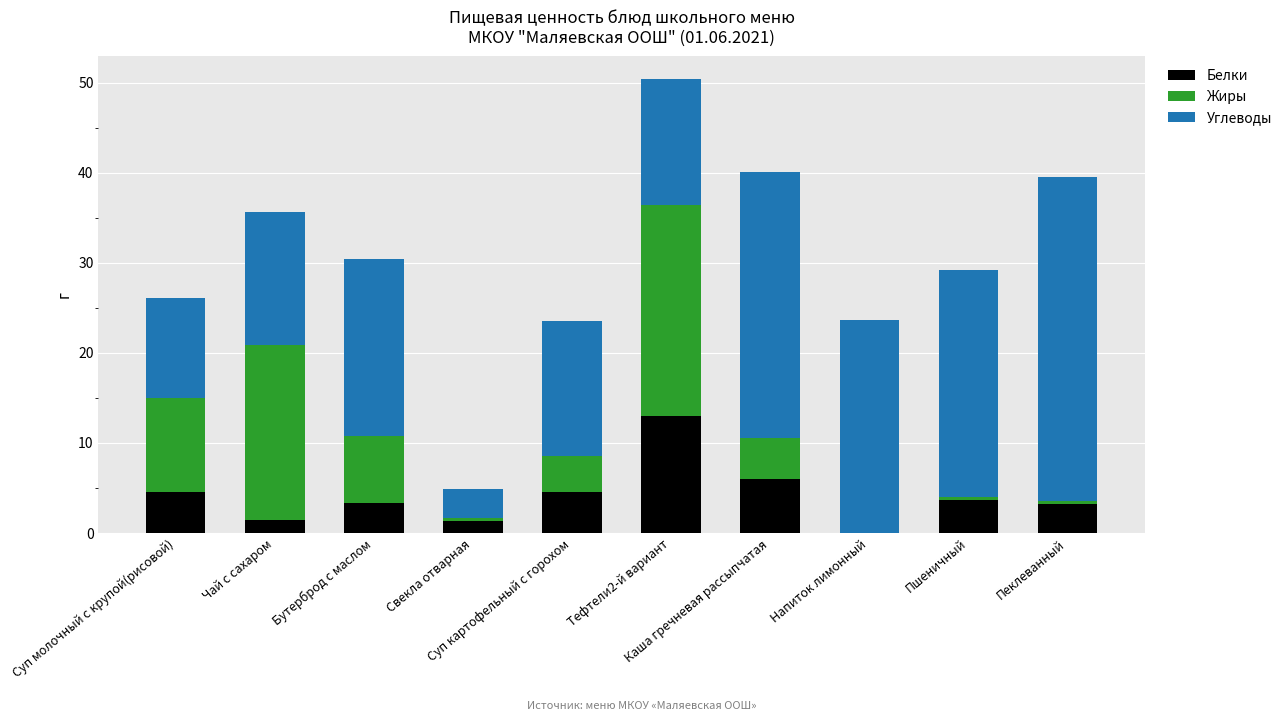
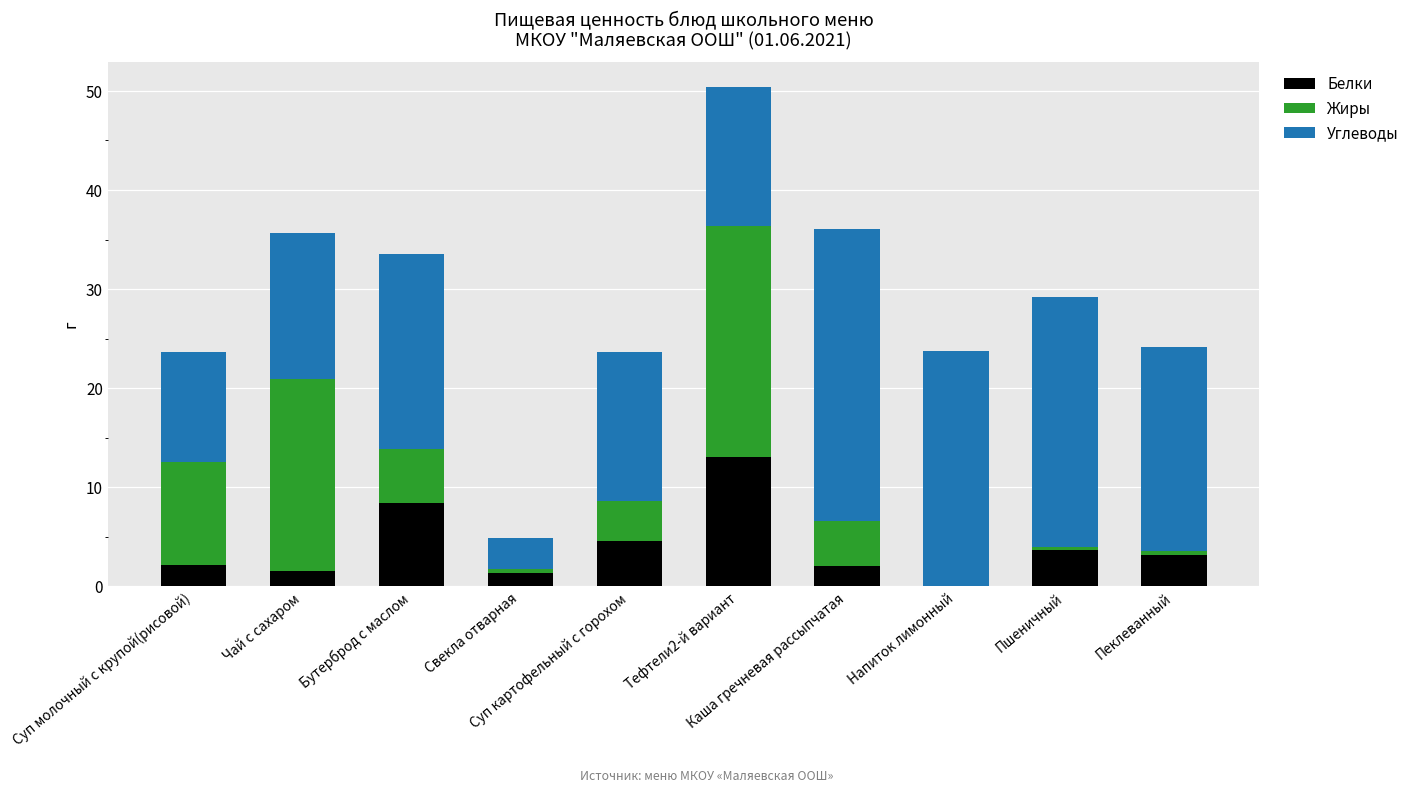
  {
    "Белки": {
-     "Суп молочный с крупой(рисовой)": 5,
+     "Суп молочный с крупой(рисовой)": 2,
      "Чай с сахаром": 2,
-     "Бутерброд с маслом": 3,
+     "Бутерброд с маслом": 8,
      "Свекла отварная": 1,
      "Суп картофельный с горохом": 5,
      "Тефтели2-й вариант": 13,
-     "Каша гречневая рассыпчатая": 6,
+     "Каша гречневая рассыпчатая": 2,
      "Напиток лимонный": 0,
      "Пшеничный": 4,
      "Пеклеванный": 3
    },
    "Жиры": {
      "Суп молочный с крупой(рисовой)": 10,
      "Чай с сахаром": 19,
-     "Бутерброд с маслом": 8,
+     "Бутерброд с маслом": 6,
      "Свекла отварная": 0,
      "Суп картофельный с горохом": 4,
      "Тефтели2-й вариант": 23,
      "Каша гречневая рассыпчатая": 5,
      "Напиток лимонный": 0,
      "Пшеничный": 0,
      "Пеклеванный": 0
    },
    "Углеводы": {
      "Суп молочный с крупой(рисовой)": 11,
      "Чай с сахаром": 15,
      "Бутерброд с маслом": 20,
      "Свекла отварная": 3,
      "Суп картофельный с горохом": 15,
      "Тефтели2-й вариант": 14,
      "Каша гречневая рассыпчатая": 30,
      "Напиток лимонный": 24,
      "Пшеничный": 25,
-     "Пеклеванный": 36
+     "Пеклеванный": 21
    }
  }
